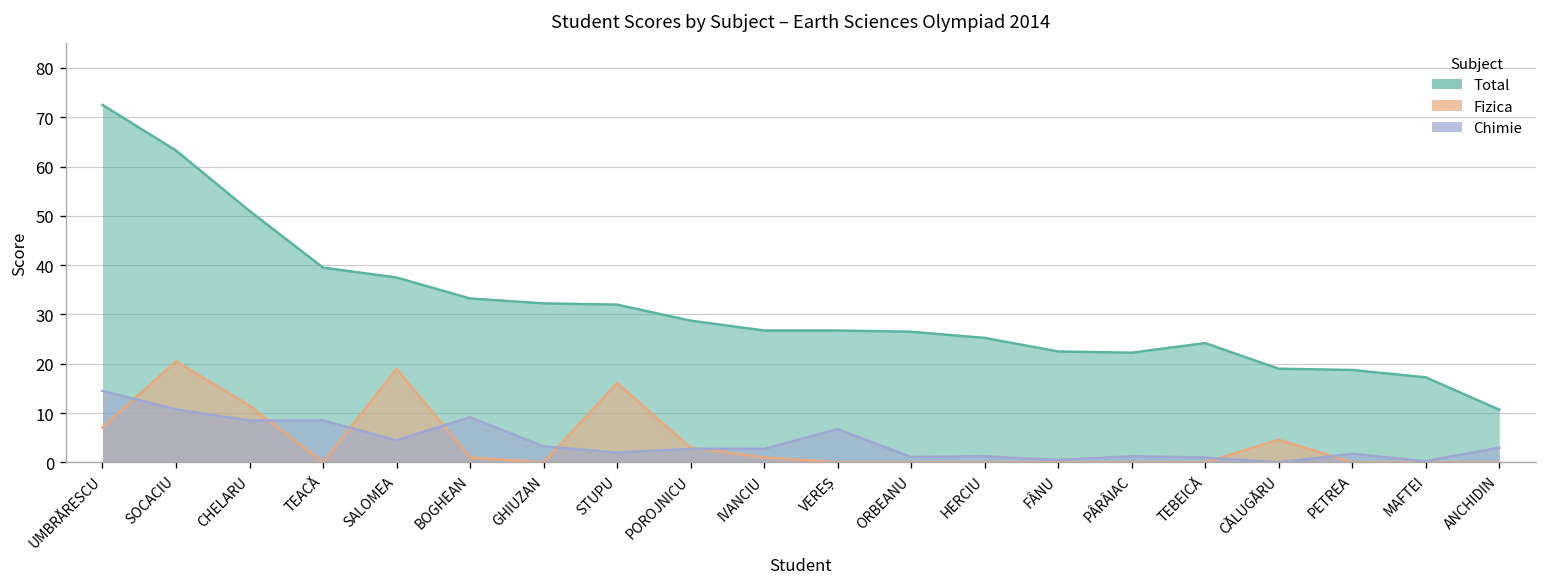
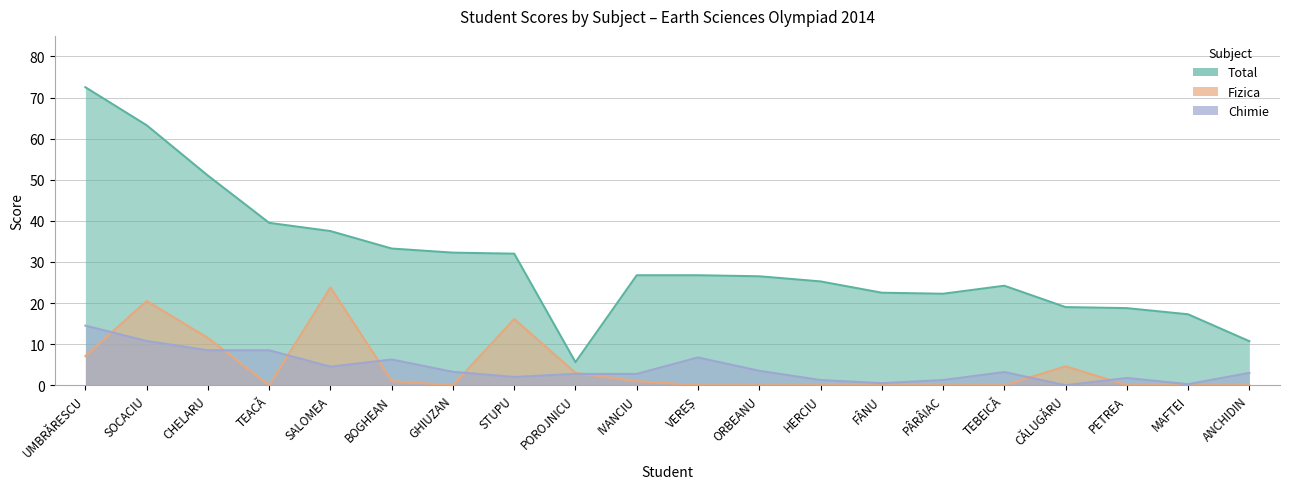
  {
    "Total": {
      "UMBRĂRESCU": 73,
      "SOCACIU": 63,
      "CHELARU": 51,
      "TEACĂ": 40,
      "SALOMEA": 38,
      "BOGHEAN": 33,
      "GHIUZAN": 32,
      "STUPU": 32,
-     "POROJNICU": 29,
+     "POROJNICU": 6,
      "IVANCIU": 27,
      "VEREȘ": 27,
      "ORBEANU": 27,
      "HERCIU": 25,
      "FÂNU": 23,
      "PÂRÂIAC": 22,
      "TEBEICĂ": 24,
      "CĂLUGĂRU": 19,
      "PETREA": 19,
      "MAFTEI": 17,
      "ANCHIDIN": 11
    },
    "Fizica": {
      "UMBRĂRESCU": 7,
      "SOCACIU": 21,
      "CHELARU": 12,
      "TEACĂ": 0,
-     "SALOMEA": 19,
+     "SALOMEA": 24,
      "BOGHEAN": 1,
      "GHIUZAN": 0,
      "STUPU": 16,
      "IVANCIU": 1,
      "VEREȘ": 0,
      "ORBEANU": 0,
      "HERCIU": 0,
      "PÂRÂIAC": 0,
      "TEBEICĂ": 0,
      "CĂLUGĂRU": 5,
      "PETREA": 0,
      "ANCHIDIN": 0
    },
    "Chimie": {
      "UMBRĂRESCU": 15,
      "SOCACIU": 11,
      "CHELARU": 9,
      "TEACĂ": 9,
      "SALOMEA": 5,
-     "BOGHEAN": 9,
+     "BOGHEAN": 6,
      "GHIUZAN": 3,
      "STUPU": 2,
      "IVANCIU": 3,
      "VEREȘ": 7,
-     "ORBEANU": 1,
+     "ORBEANU": 4,
      "HERCIU": 1,
      "PÂRÂIAC": 1,
-     "TEBEICĂ": 1,
+     "TEBEICĂ": 3,
      "CĂLUGĂRU": 0,
      "PETREA": 2,
      "ANCHIDIN": 3
    }
  }
